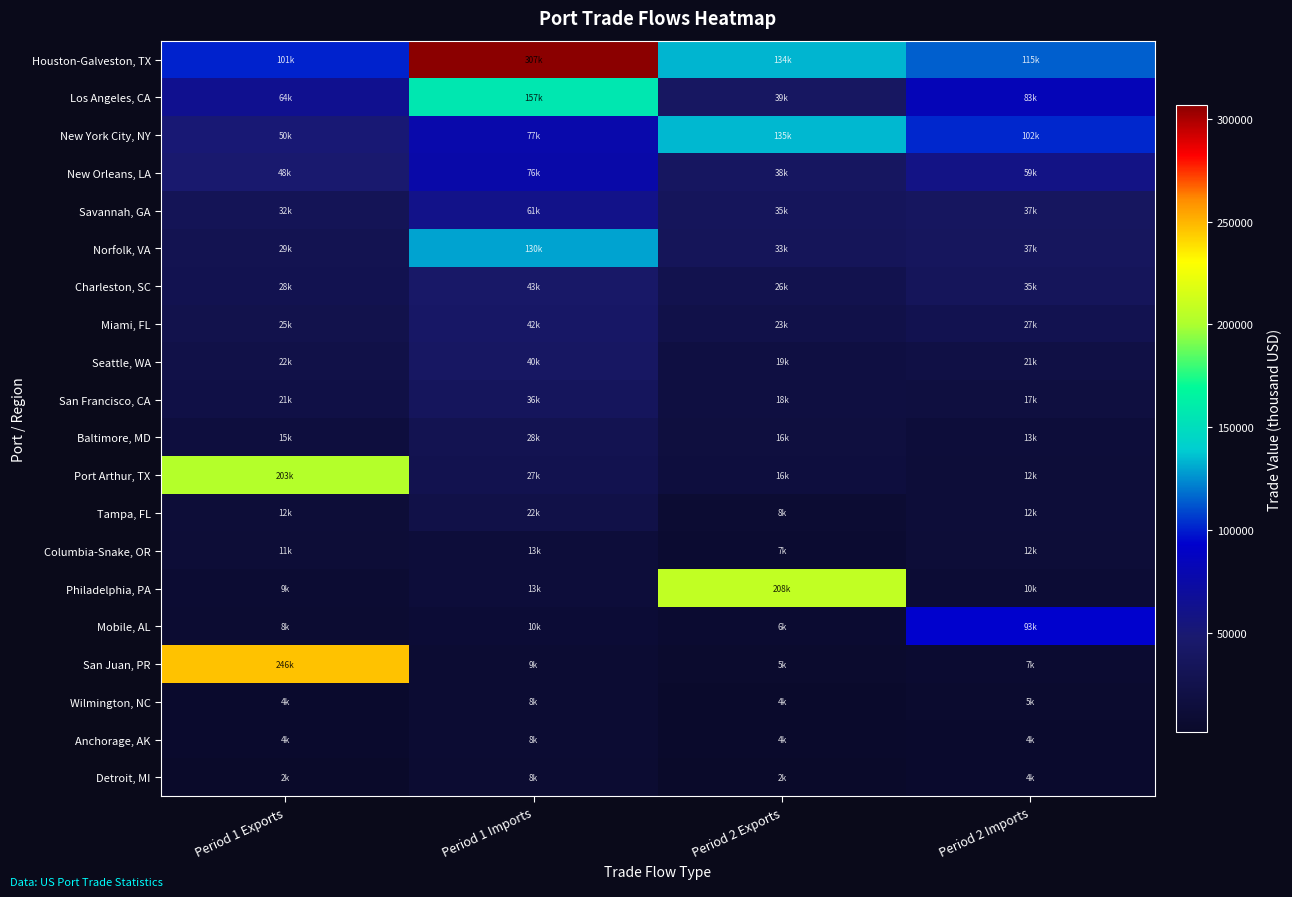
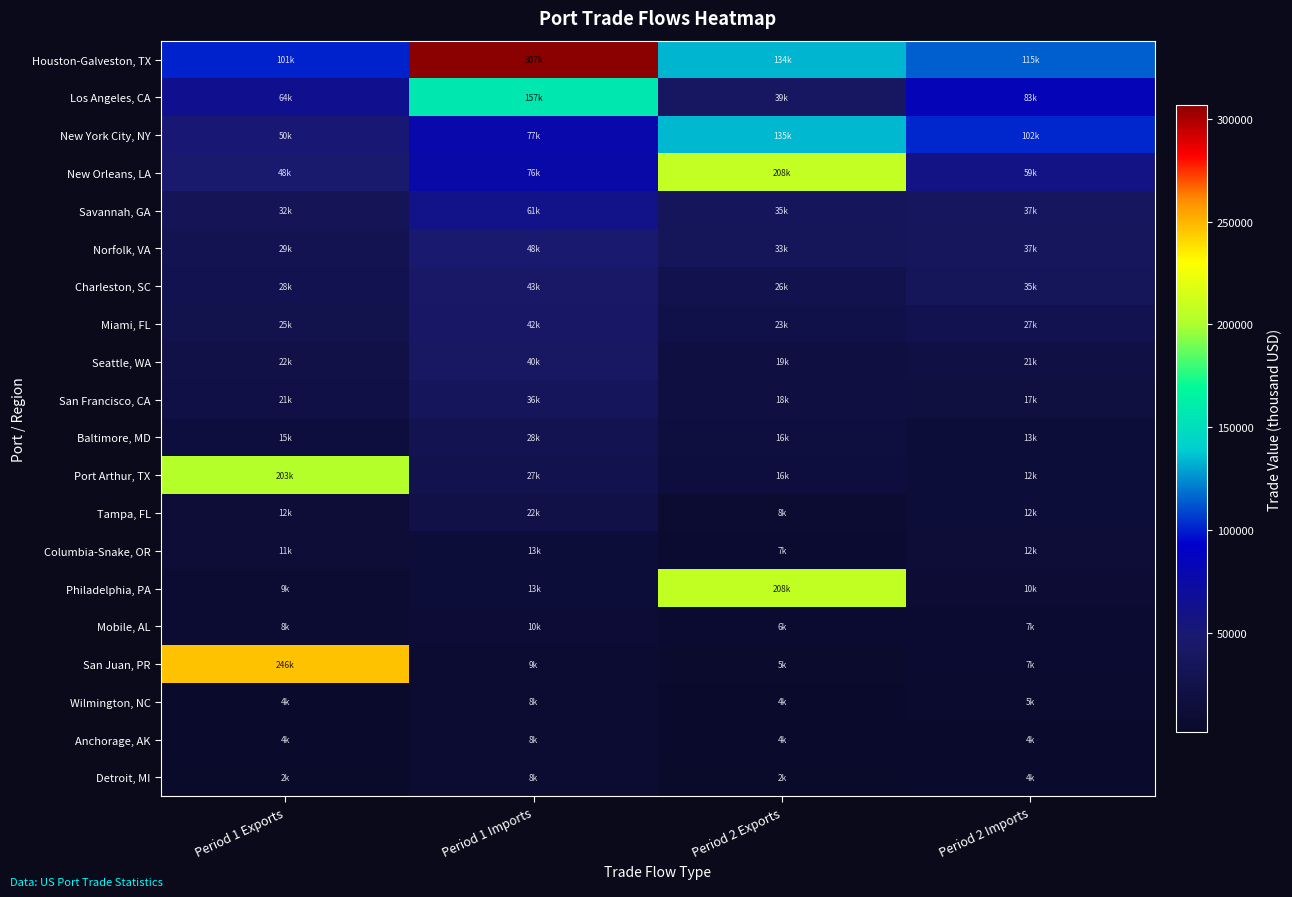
  {
    "Houston-Galveston, TX": {
      "Period 1 Exports": "101k",
      "Period 1 Imports": "307k",
      "Period 2 Exports": "134k",
      "Period 2 Imports": "115k"
    },
    "Los Angeles, CA": {
      "Period 1 Exports": "64k",
      "Period 1 Imports": "157k",
      "Period 2 Exports": "39k",
      "Period 2 Imports": "83k"
    },
    "New York City, NY": {
      "Period 1 Exports": "50k",
      "Period 1 Imports": "77k",
      "Period 2 Exports": "135k",
      "Period 2 Imports": "102k"
    },
    "New Orleans, LA": {
      "Period 1 Exports": "48k",
      "Period 1 Imports": "76k",
-     "Period 2 Exports": "38k",
+     "Period 2 Exports": "208k",
      "Period 2 Imports": "59k"
    },
    "Savannah, GA": {
      "Period 1 Exports": "32k",
      "Period 1 Imports": "61k",
      "Period 2 Exports": "35k",
      "Period 2 Imports": "37k"
    },
    "Norfolk, VA": {
      "Period 1 Exports": "29k",
-     "Period 1 Imports": "130k",
+     "Period 1 Imports": "48k",
      "Period 2 Exports": "33k",
      "Period 2 Imports": "37k"
    },
    "Charleston, SC": {
      "Period 1 Exports": "28k",
      "Period 1 Imports": "43k",
      "Period 2 Exports": "26k",
      "Period 2 Imports": "35k"
    },
    "Miami, FL": {
      "Period 1 Exports": "25k",
      "Period 1 Imports": "42k",
      "Period 2 Exports": "23k",
      "Period 2 Imports": "27k"
    },
    "Seattle, WA": {
      "Period 1 Exports": "22k",
      "Period 1 Imports": "40k",
      "Period 2 Exports": "19k",
      "Period 2 Imports": "21k"
    },
    "San Francisco, CA": {
      "Period 1 Exports": "21k",
      "Period 1 Imports": "36k",
      "Period 2 Exports": "18k",
      "Period 2 Imports": "17k"
    },
    "Baltimore, MD": {
      "Period 1 Exports": "15k",
      "Period 1 Imports": "28k",
      "Period 2 Exports": "16k",
      "Period 2 Imports": "13k"
    },
    "Port Arthur, TX": {
      "Period 1 Exports": "203k",
      "Period 1 Imports": "27k",
      "Period 2 Exports": "16k",
      "Period 2 Imports": "12k"
    },
    "Tampa, FL": {
      "Period 1 Exports": "12k",
      "Period 1 Imports": "22k",
      "Period 2 Exports": "8k",
      "Period 2 Imports": "12k"
    },
    "Columbia-Snake, OR": {
      "Period 1 Exports": "11k",
      "Period 1 Imports": "13k",
      "Period 2 Exports": "7k",
      "Period 2 Imports": "12k"
    },
    "Philadelphia, PA": {
      "Period 1 Exports": "9k",
      "Period 1 Imports": "13k",
      "Period 2 Exports": "208k",
      "Period 2 Imports": "10k"
    },
    "Mobile, AL": {
      "Period 1 Exports": "8k",
      "Period 1 Imports": "10k",
      "Period 2 Exports": "6k",
-     "Period 2 Imports": "93k"
+     "Period 2 Imports": "7k"
    },
    "San Juan, PR": {
      "Period 1 Exports": "246k",
      "Period 1 Imports": "9k",
      "Period 2 Exports": "5k",
      "Period 2 Imports": "7k"
    },
    "Wilmington, NC": {
      "Period 1 Exports": "4k",
      "Period 1 Imports": "8k",
      "Period 2 Exports": "4k",
      "Period 2 Imports": "5k"
    },
    "Anchorage, AK": {
      "Period 1 Exports": "4k",
      "Period 1 Imports": "8k",
      "Period 2 Exports": "4k",
      "Period 2 Imports": "4k"
    },
    "Detroit, MI": {
      "Period 1 Exports": "2k",
      "Period 1 Imports": "8k",
      "Period 2 Exports": "2k",
      "Period 2 Imports": "4k"
    }
  }
